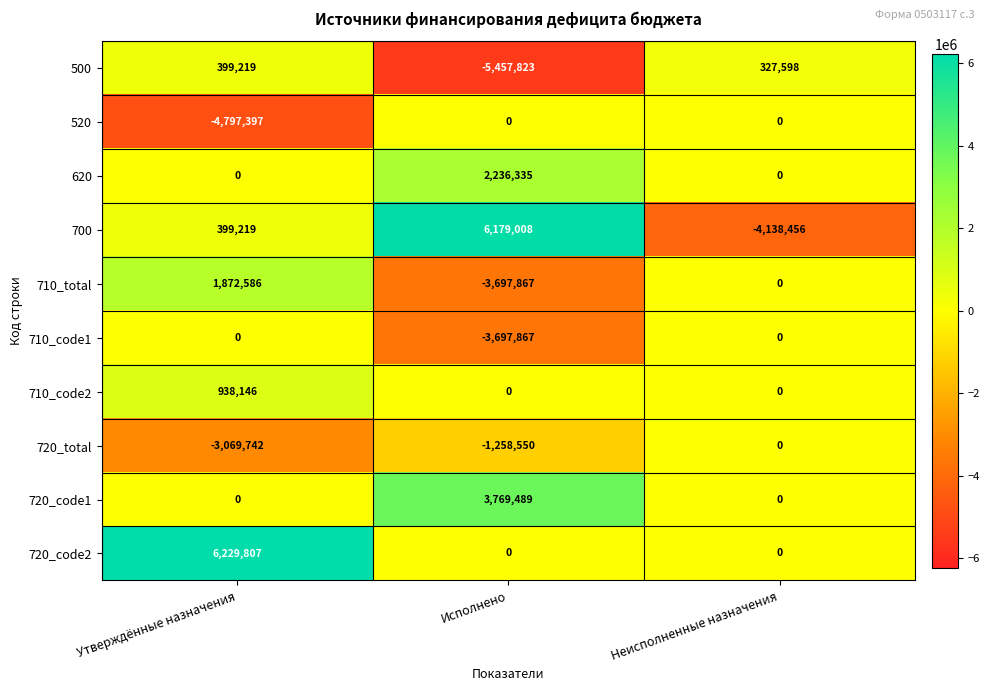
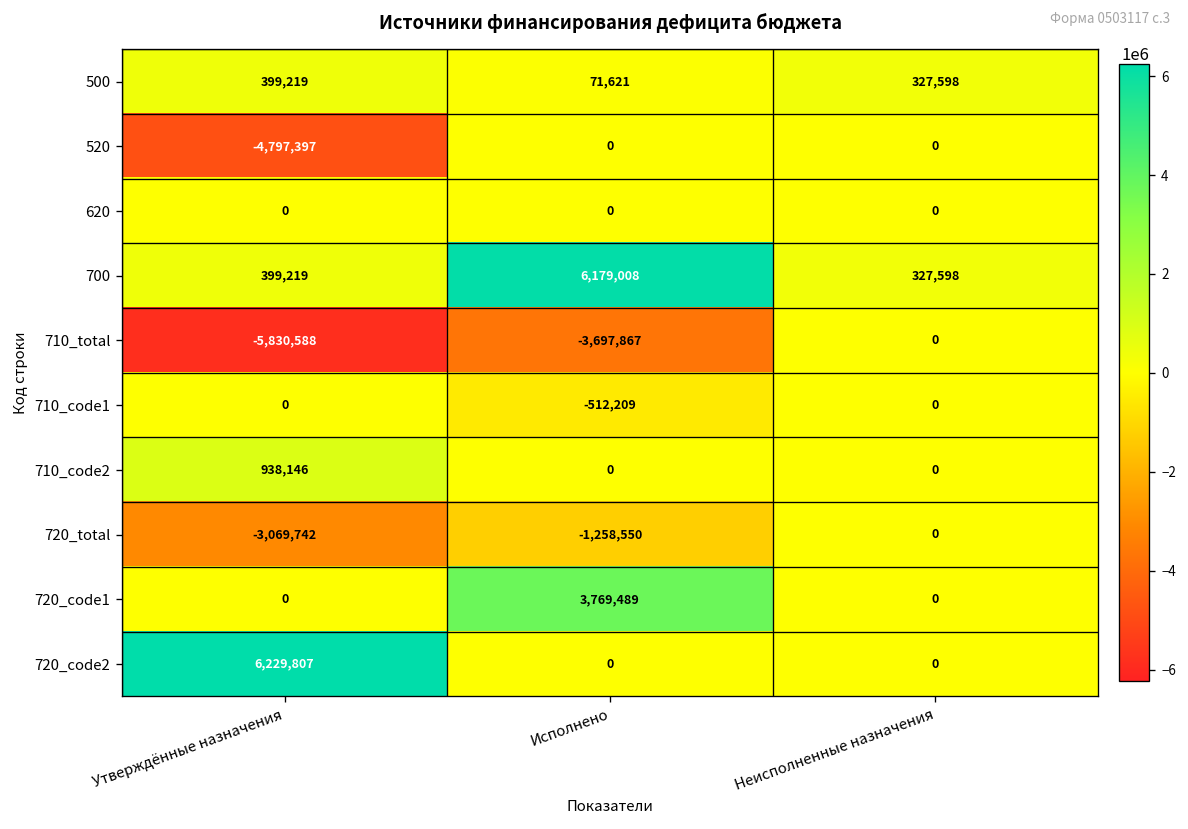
  {
    "500": {
      "Утверждённые назначения": "399,219",
-     "Исполнено": "-5,457,823",
+     "Исполнено": "71,621",
      "Неисполненные назначения": "327,598"
    },
    "520": {
      "Утверждённые назначения": "-4,797,397",
      "Исполнено": "0",
      "Неисполненные назначения": "0"
    },
    "620": {
      "Утверждённые назначения": "0",
-     "Исполнено": "2,236,335",
+     "Исполнено": "0",
      "Неисполненные назначения": "0"
    },
    "700": {
      "Утверждённые назначения": "399,219",
      "Исполнено": "6,179,008",
-     "Неисполненные назначения": "-4,138,456"
+     "Неисполненные назначения": "327,598"
    },
    "710_total": {
-     "Утверждённые назначения": "1,872,586",
+     "Утверждённые назначения": "-5,830,588",
      "Исполнено": "-3,697,867",
      "Неисполненные назначения": "0"
    },
    "710_code1": {
      "Утверждённые назначения": "0",
-     "Исполнено": "-3,697,867",
+     "Исполнено": "-512,209",
      "Неисполненные назначения": "0"
    },
    "710_code2": {
      "Утверждённые назначения": "938,146",
      "Исполнено": "0",
      "Неисполненные назначения": "0"
    },
    "720_total": {
      "Утверждённые назначения": "-3,069,742",
      "Исполнено": "-1,258,550",
      "Неисполненные назначения": "0"
    },
    "720_code1": {
      "Утверждённые назначения": "0",
      "Исполнено": "3,769,489",
      "Неисполненные назначения": "0"
    },
    "720_code2": {
      "Утверждённые назначения": "6,229,807",
      "Исполнено": "0",
      "Неисполненные назначения": "0"
    }
  }
